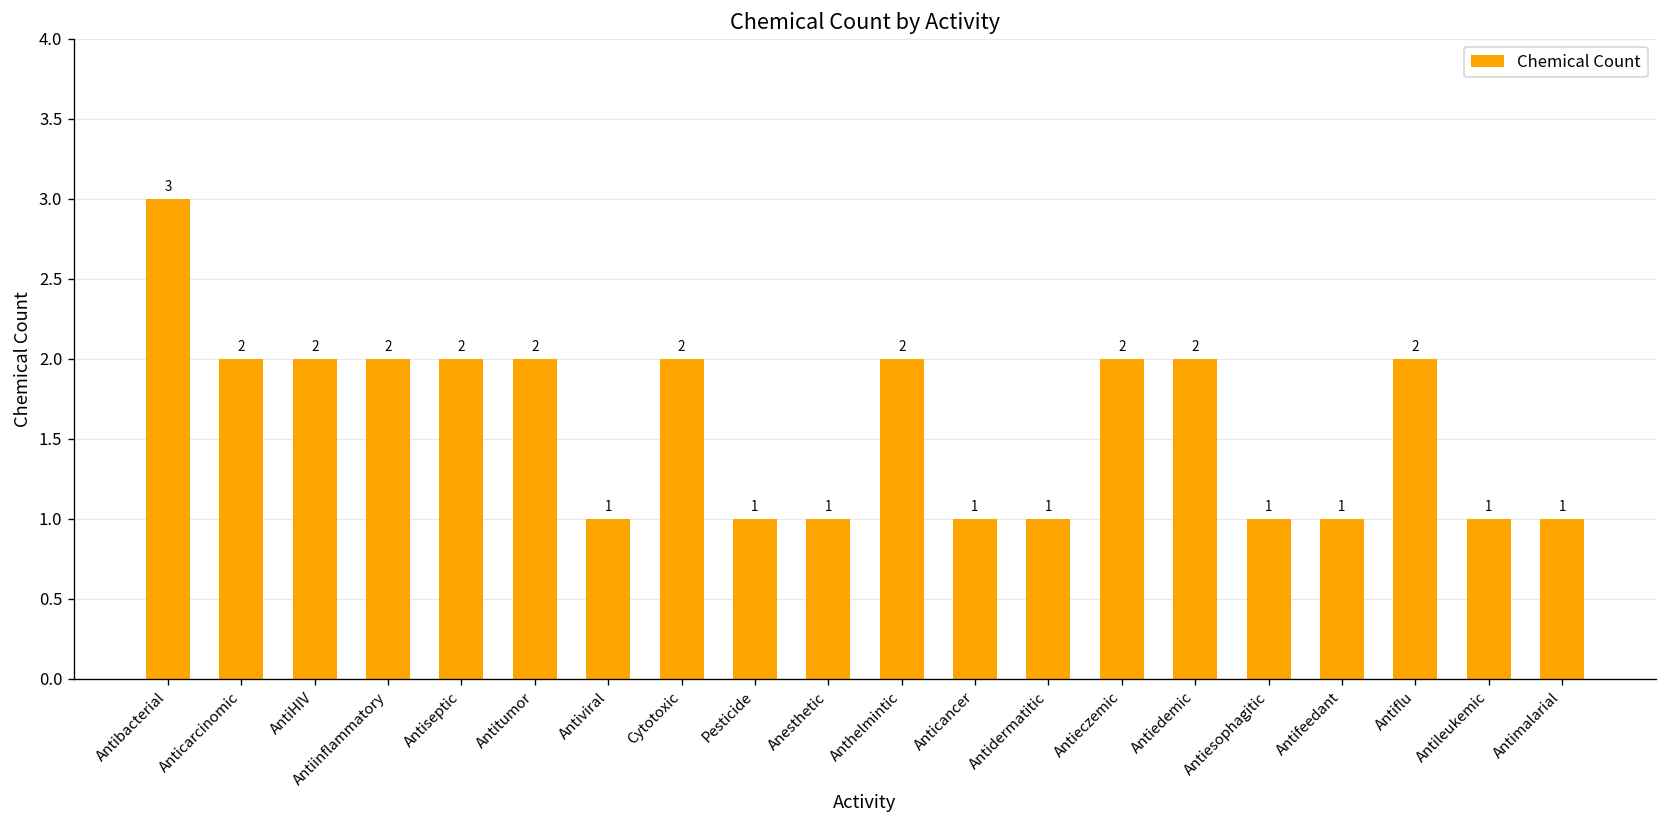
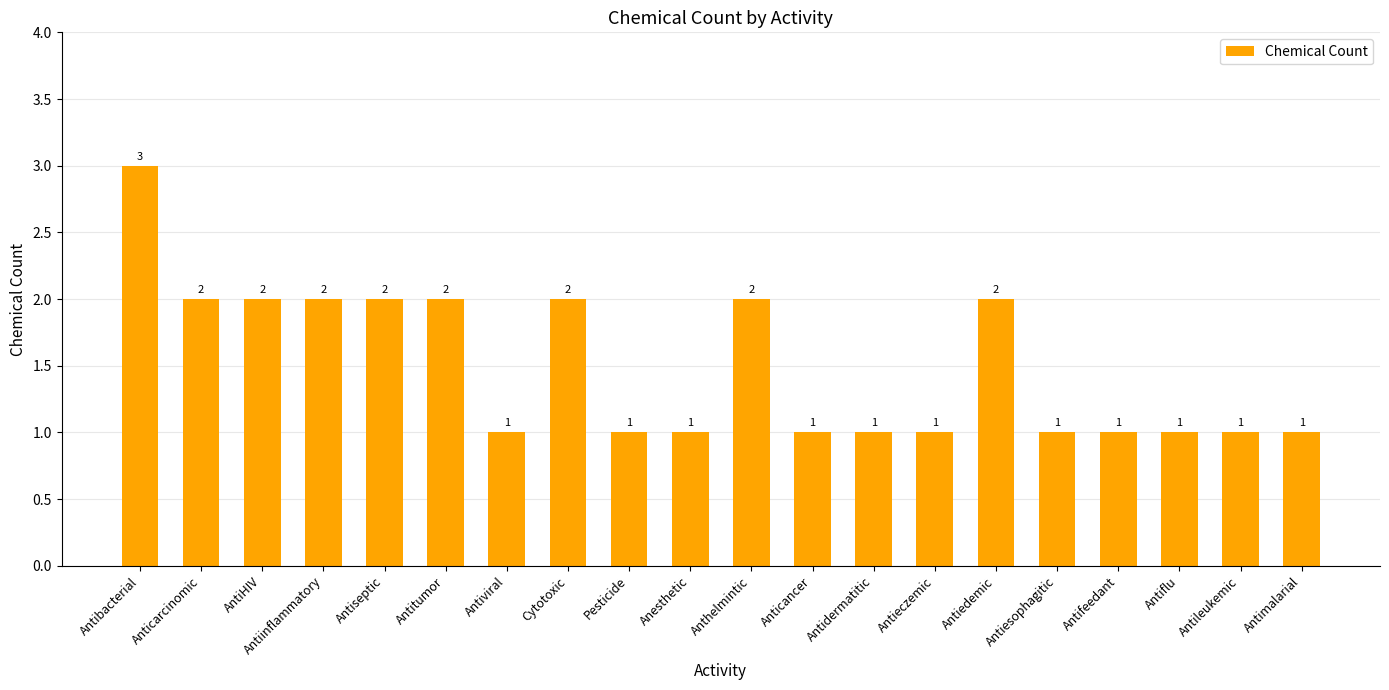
  {
    "Antibacterial": 3,
    "Anticarcinomic": 2,
    "AntiHIV": 2,
    "Antiinflammatory": 2,
    "Antiseptic": 2,
    "Antitumor": 2,
    "Antiviral": 1,
    "Cytotoxic": 2,
    "Pesticide": 1,
    "Anesthetic": 1,
    "Anthelmintic": 2,
    "Anticancer": 1,
    "Antidermatitic": 1,
-   "Antieczemic": 2,
+   "Antieczemic": 1,
    "Antiedemic": 2,
    "Antiesophagitic": 1,
    "Antifeedant": 1,
-   "Antiflu": 2,
+   "Antiflu": 1,
    "Antileukemic": 1,
    "Antimalarial": 1
  }
